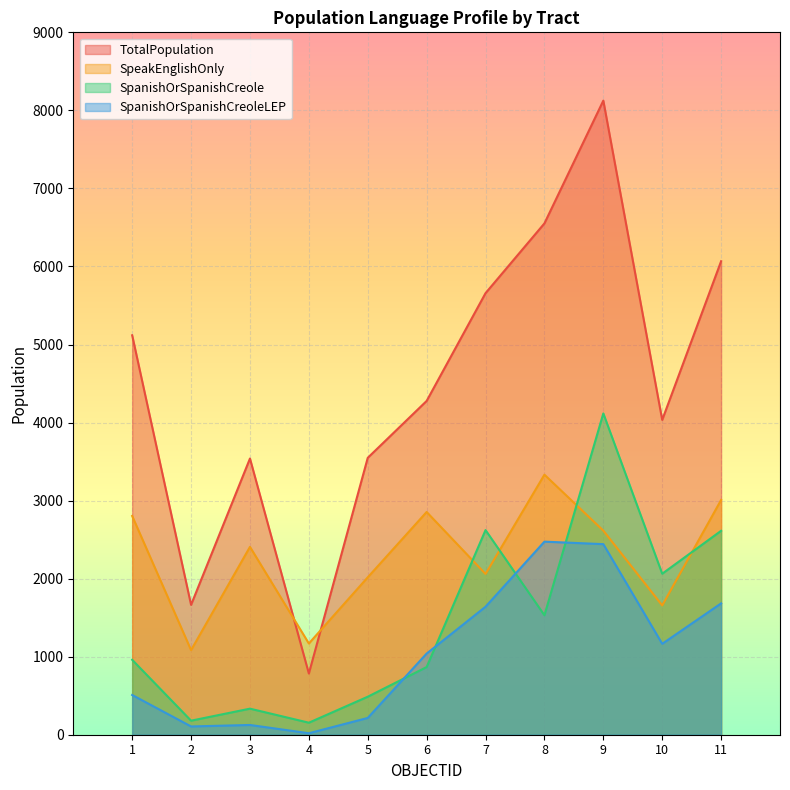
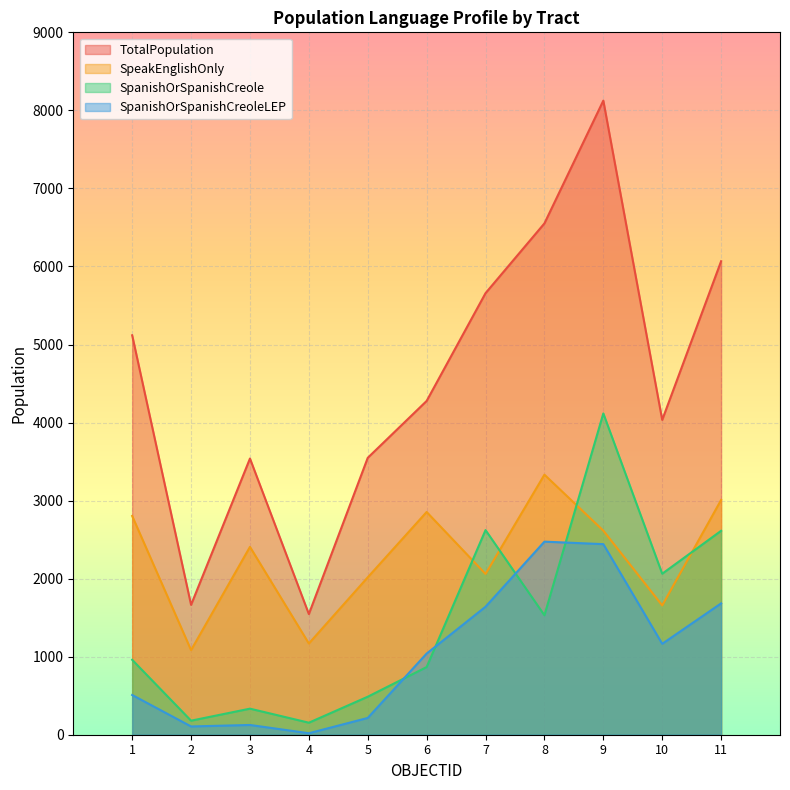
  {
    "TotalPopulation": {
      "1": 5100,
      "2": 1700,
      "3": 3500,
-     "4": 800,
+     "4": 1500,
      "5": 3500,
      "6": 4300,
      "7": 5700,
      "8": 6600,
      "9": 8100,
      "10": 4000,
      "11": 6100
    },
    "SpeakEnglishOnly": {
      "1": 2800,
      "2": 1100,
      "3": 2400,
      "4": 1200,
      "5": 2000,
      "6": 2900,
      "7": 2100,
      "8": 3300,
      "9": 2600,
      "10": 1700,
      "11": 3000
    },
    "SpanishOrSpanishCreole": {
      "1": 1000,
      "2": 200,
      "3": 300,
      "4": 200,
      "5": 500,
      "6": 900,
      "7": 2600,
      "8": 1500,
      "9": 4100,
      "10": 2100,
      "11": 2600
    },
    "SpanishOrSpanishCreoleLEP": {
      "1": 500,
      "2": 100,
      "3": 100,
      "4": 0,
      "5": 200,
      "6": 1000,
      "7": 1600,
      "8": 2500,
      "9": 2400,
      "10": 1200,
      "11": 1700
    }
  }
